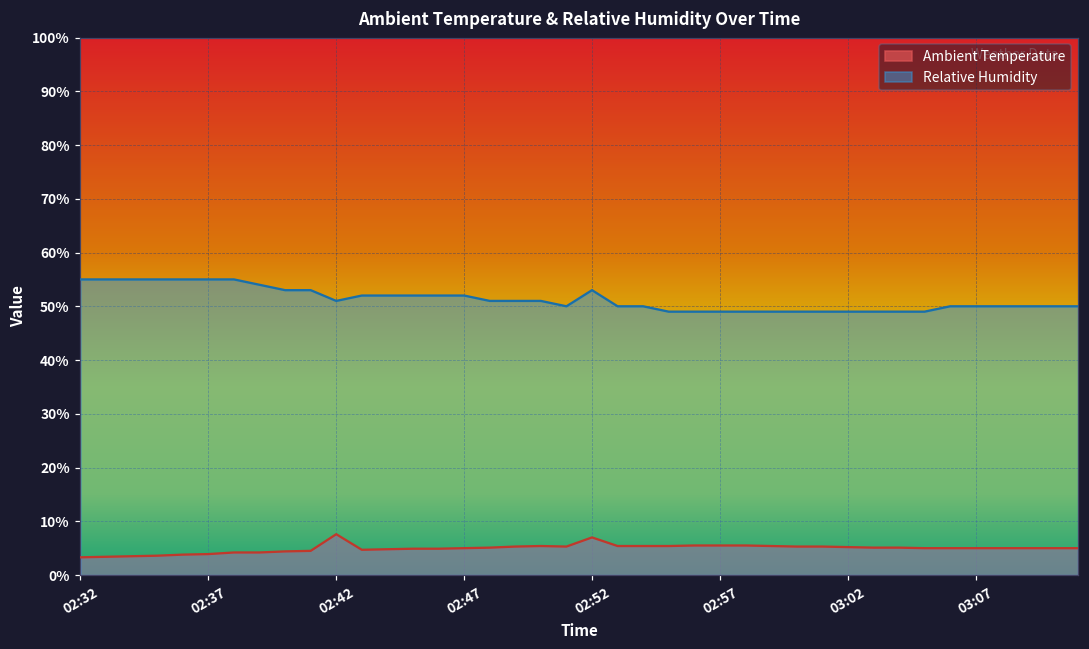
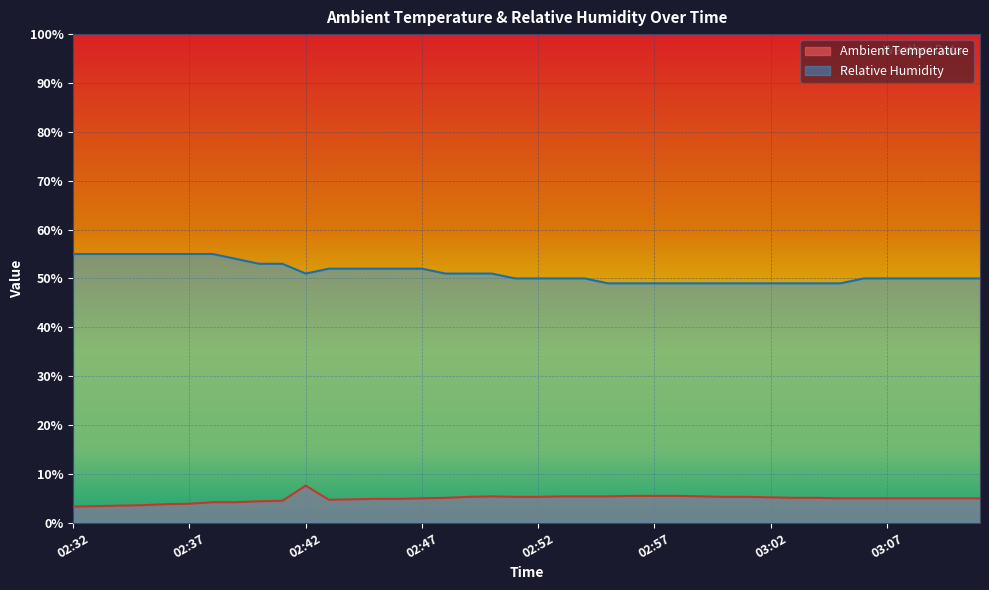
  {
    "Ambient Temperature": {
      "02:32": "3%",
      "02:37": "4%",
      "02:42": "8%",
      "02:47": "5%",
-     "02:52": "7%",
+     "02:52": "5%",
      "02:57": "6%",
      "03:02": "5%",
      "03:07": "5%"
    },
    "Relative Humidity": {
      "02:32": "55%",
      "02:37": "55%",
      "02:42": "51%",
      "02:47": "52%",
-     "02:52": "53%",
+     "02:52": "50%",
      "02:57": "49%",
      "03:02": "49%",
      "03:07": "50%"
    }
  }
